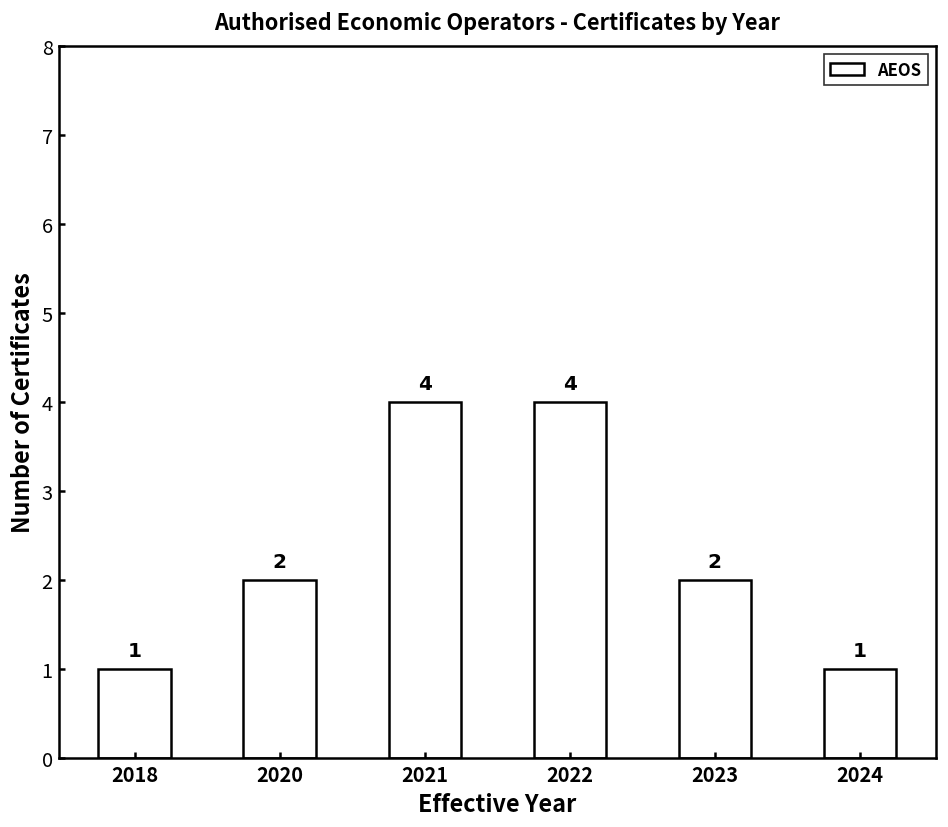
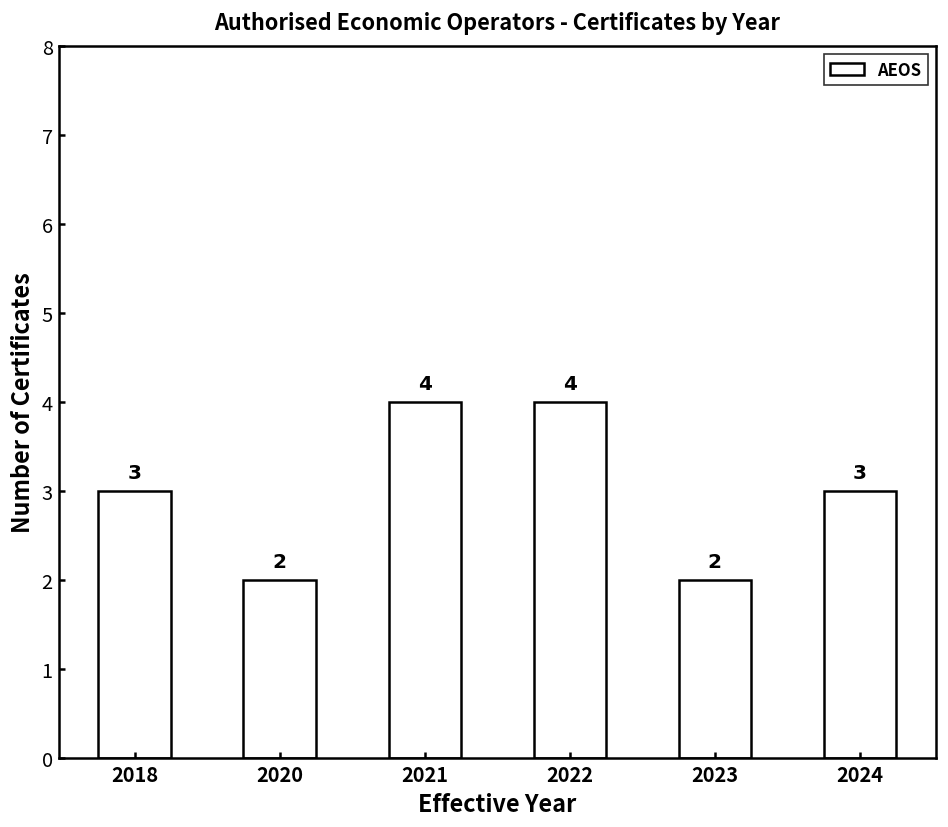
  {
-   "2018": 1,
+   "2018": 3,
    "2020": 2,
    "2021": 4,
    "2022": 4,
    "2023": 2,
-   "2024": 1
+   "2024": 3
  }
